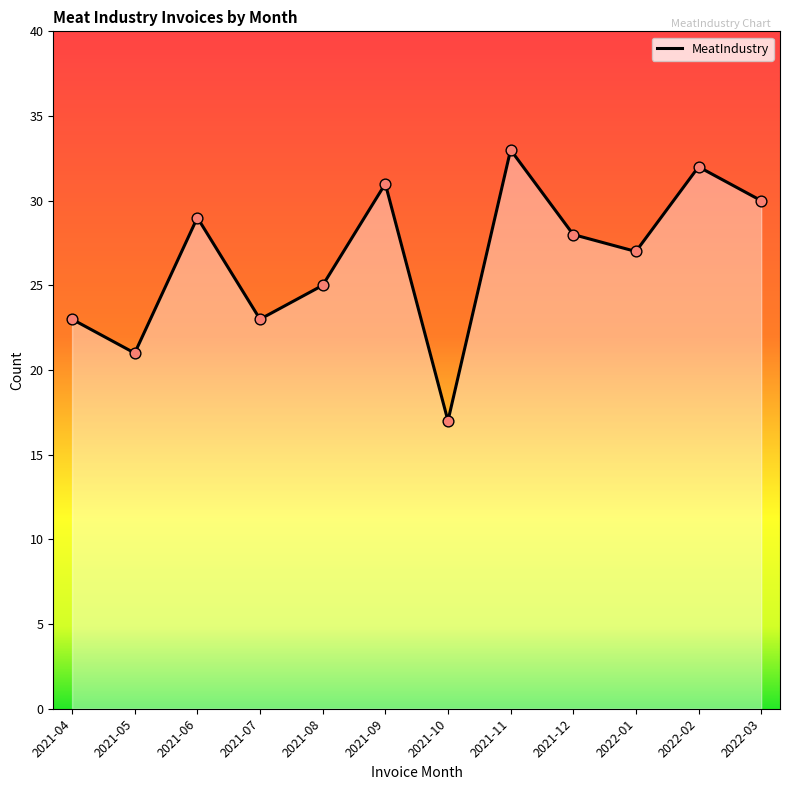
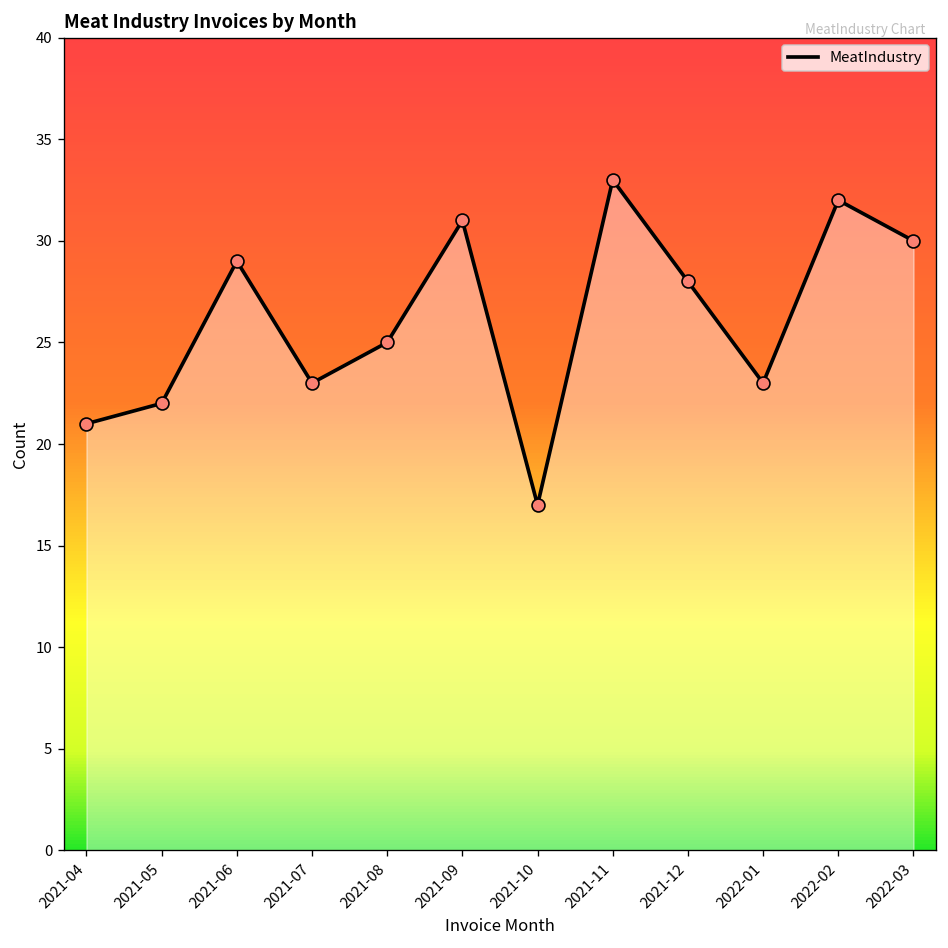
  {
-   "2021-04": 23,
-   "2021-05": 21,
+   "2021-04": 21,
+   "2021-05": 22,
    "2021-06": 29,
    "2021-07": 23,
    "2021-08": 25,
    "2021-09": 31,
    "2021-10": 17,
    "2021-11": 33,
    "2021-12": 28,
-   "2022-01": 27,
+   "2022-01": 23,
    "2022-02": 32,
    "2022-03": 30
  }
